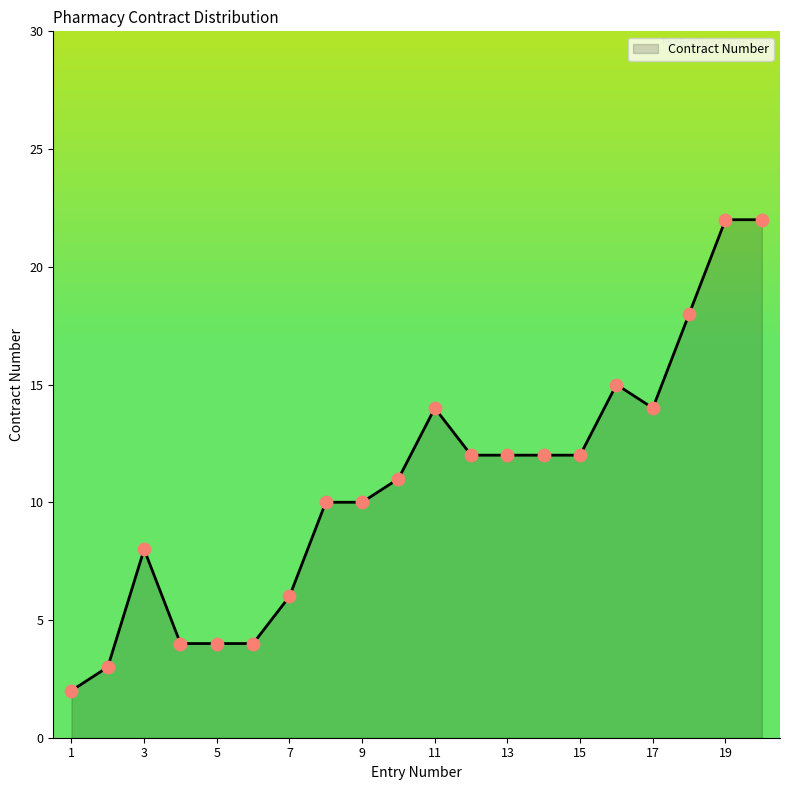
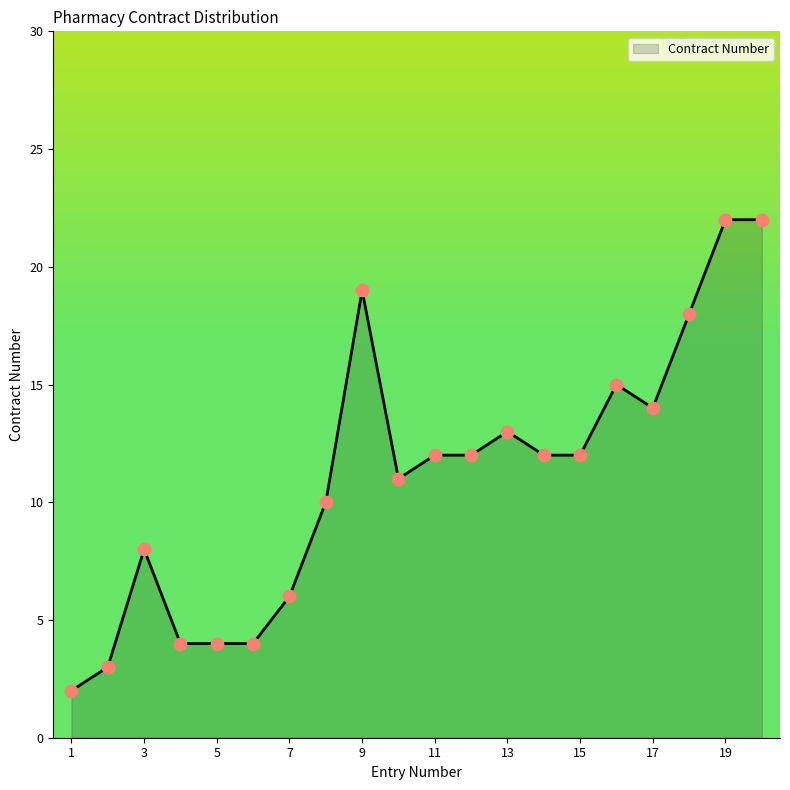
  {
    "1": 2,
    "3": 8,
    "5": 4,
    "7": 6,
-   "9": 10,
-   "11": 14,
-   "13": 12,
+   "9": 19,
+   "11": 12,
+   "13": 13,
    "15": 12,
    "17": 14,
    "19": 22
  }
